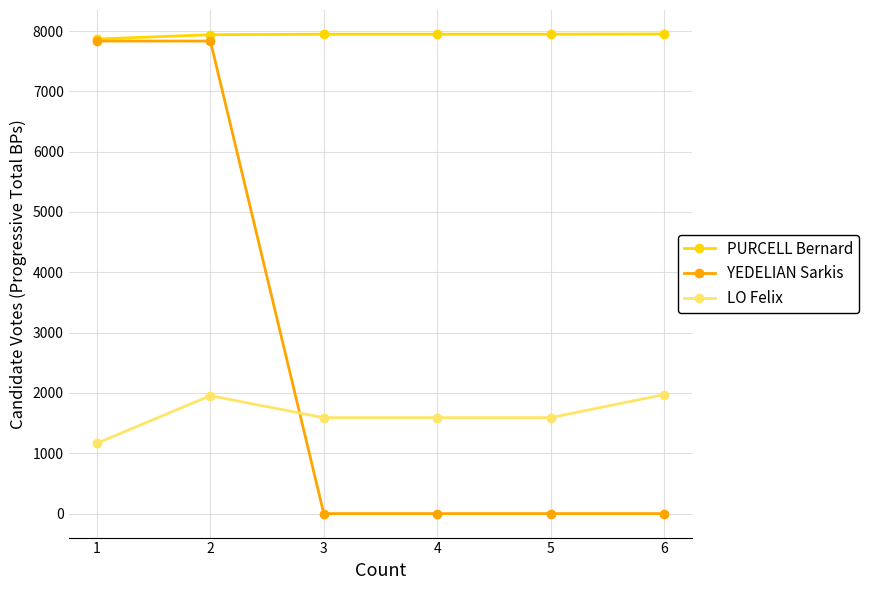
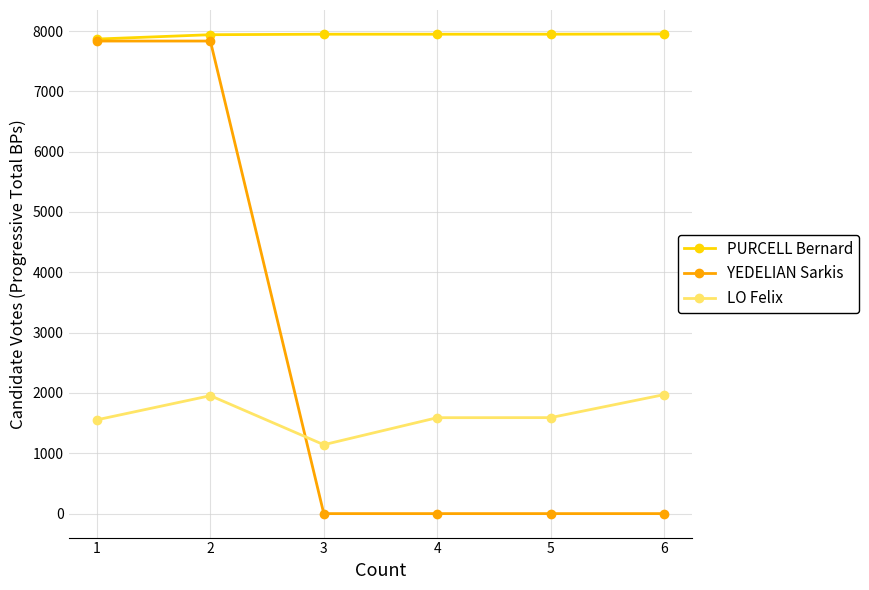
  {
    "LO Felix": {
-     "1": 1200,
+     "1": 1600,
      "2": 2000,
-     "3": 1600,
+     "3": 1100,
      "4": 1600,
      "5": 1600,
      "6": 2000
    }
  }
